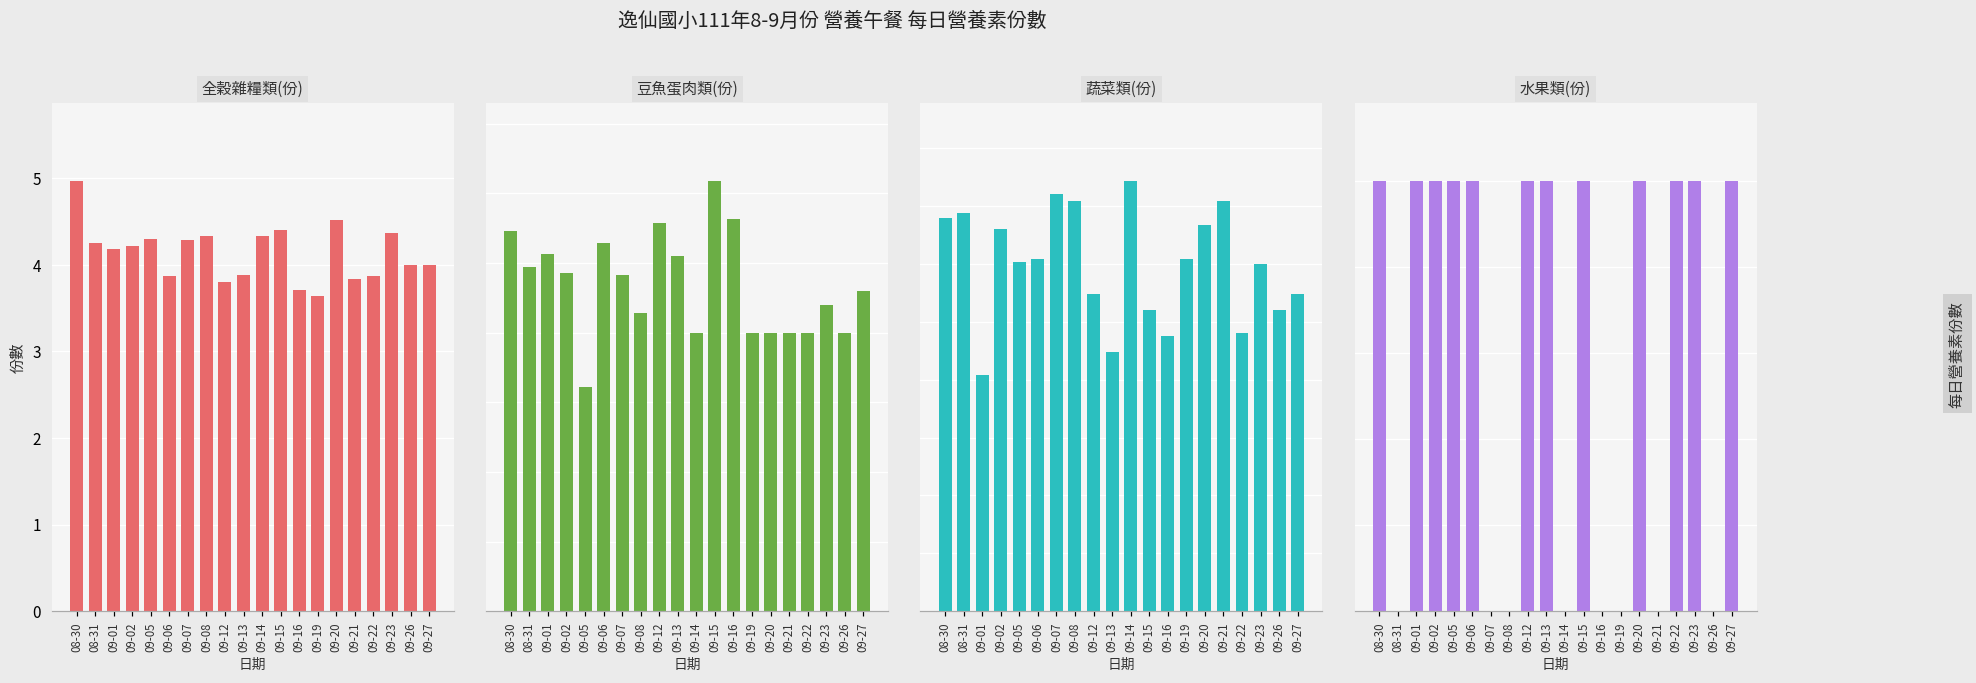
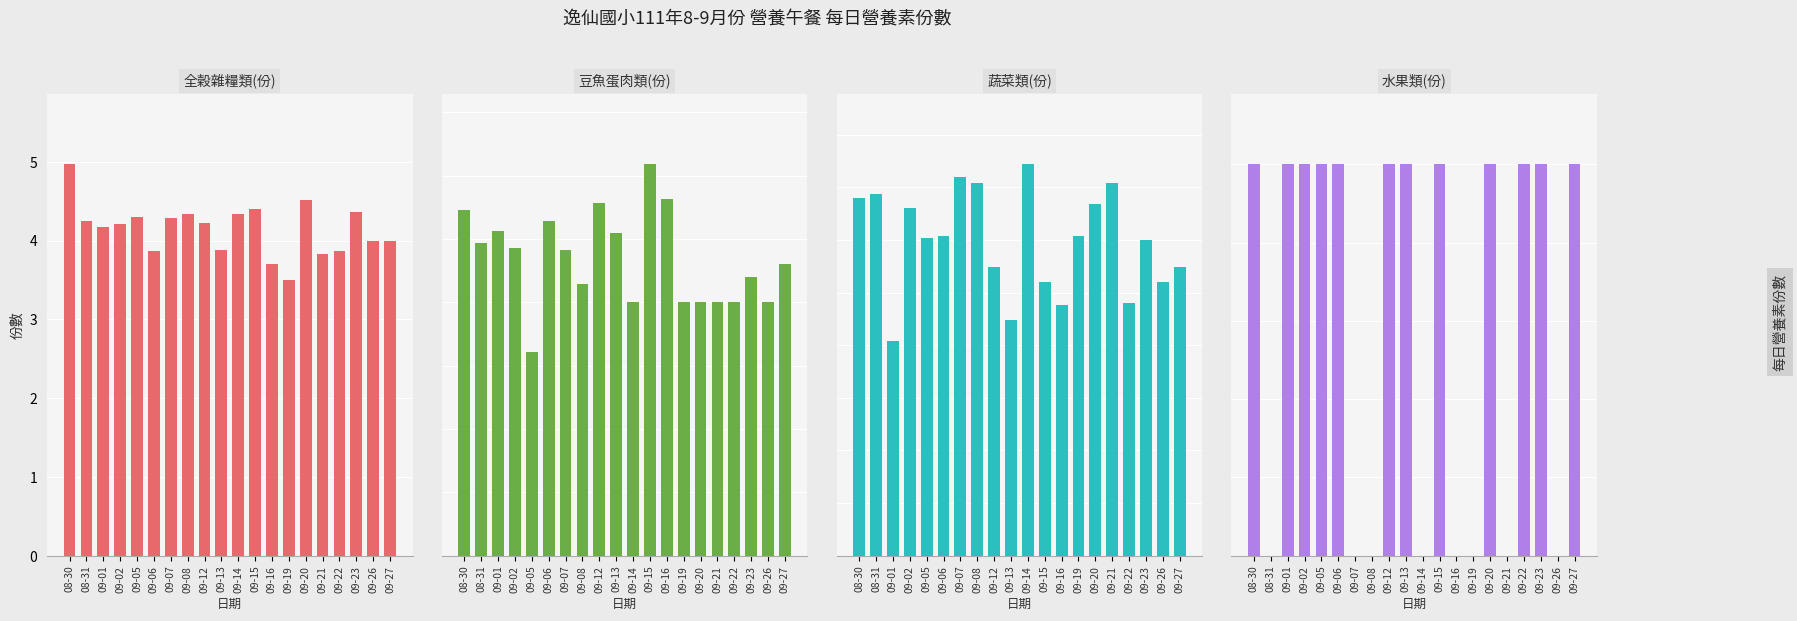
  {
    "全穀雜糧類(份)": {
      "08-30": 5.0,
      "08-31": 4.3,
      "09-01": 4.2,
      "09-02": 4.2,
      "09-05": 4.3,
      "09-06": 3.9,
      "09-07": 4.3,
      "09-08": 4.3,
-     "09-12": 3.8,
+     "09-12": 4.2,
      "09-13": 3.9,
      "09-14": 4.3,
      "09-15": 4.4,
      "09-16": 3.7,
-     "09-19": 3.6,
+     "09-19": 3.5,
      "09-20": 4.5,
      "09-21": 3.8,
      "09-22": 3.9,
      "09-23": 4.4,
      "09-26": 4.0,
      "09-27": 4.0
    }
  }
